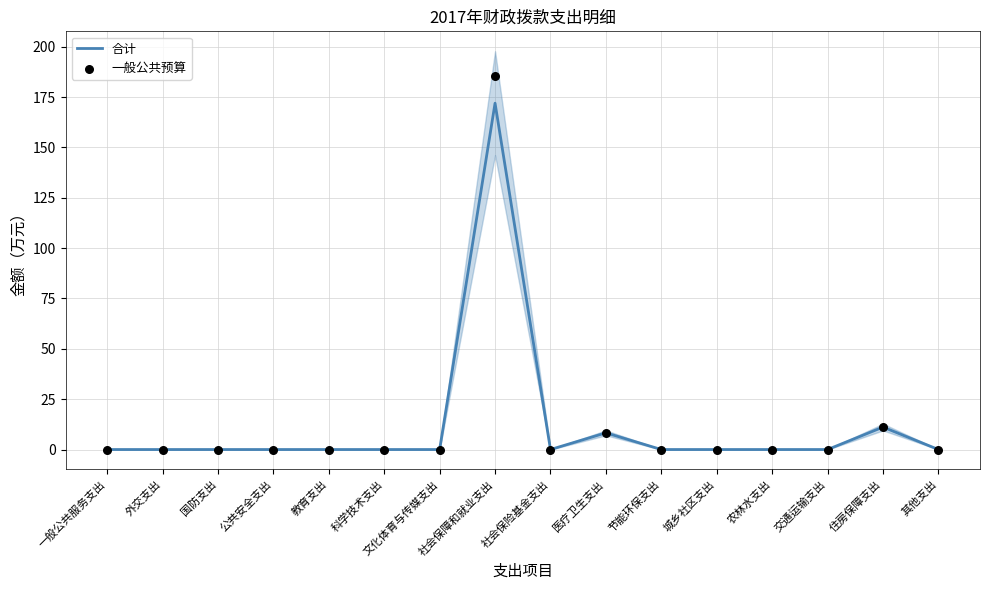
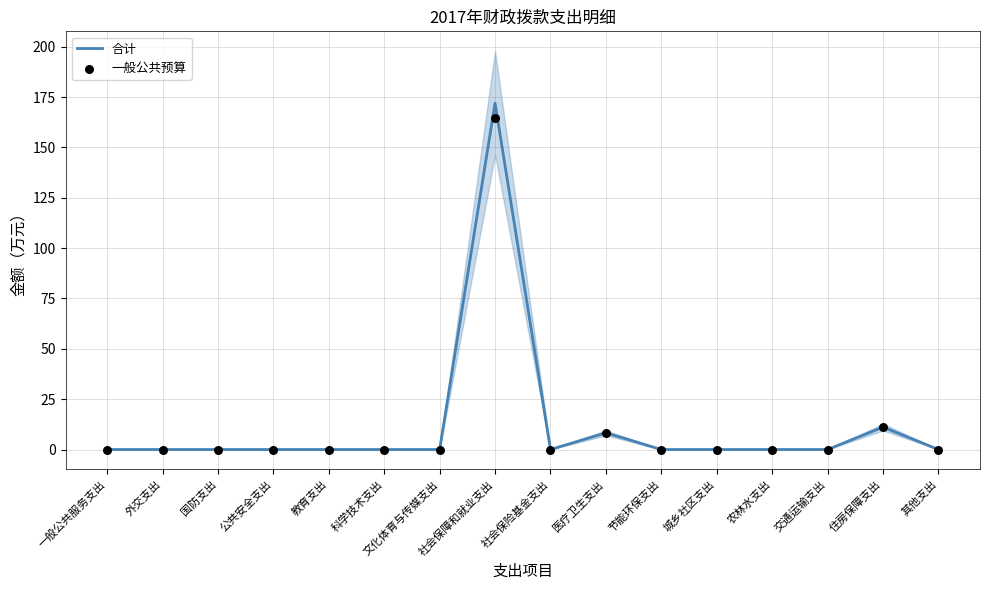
  {
    "一般公共预算": {
-     "社会保障和就业支出": 186
+     "社会保障和就业支出": 164
    }
  }
